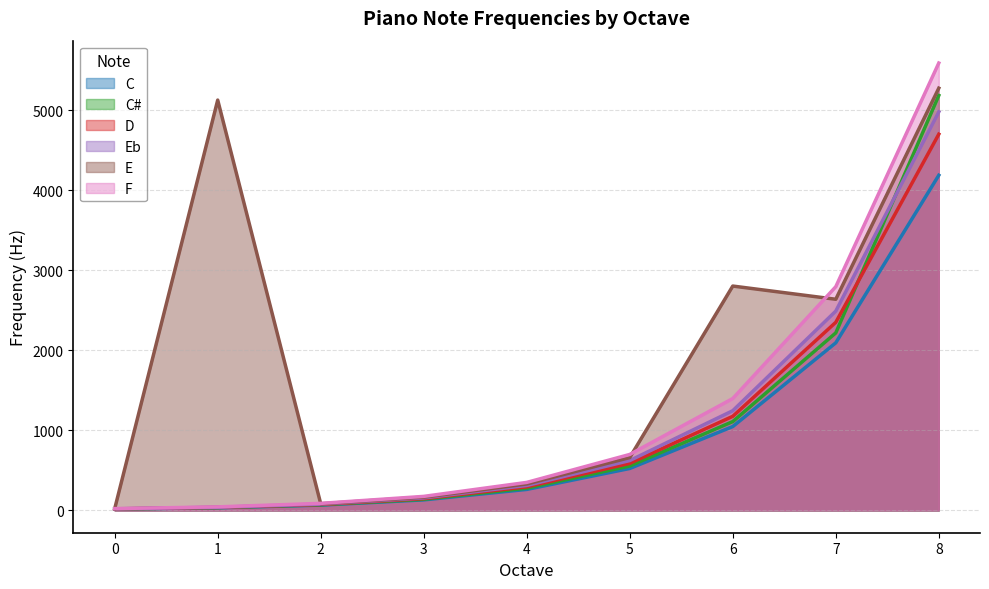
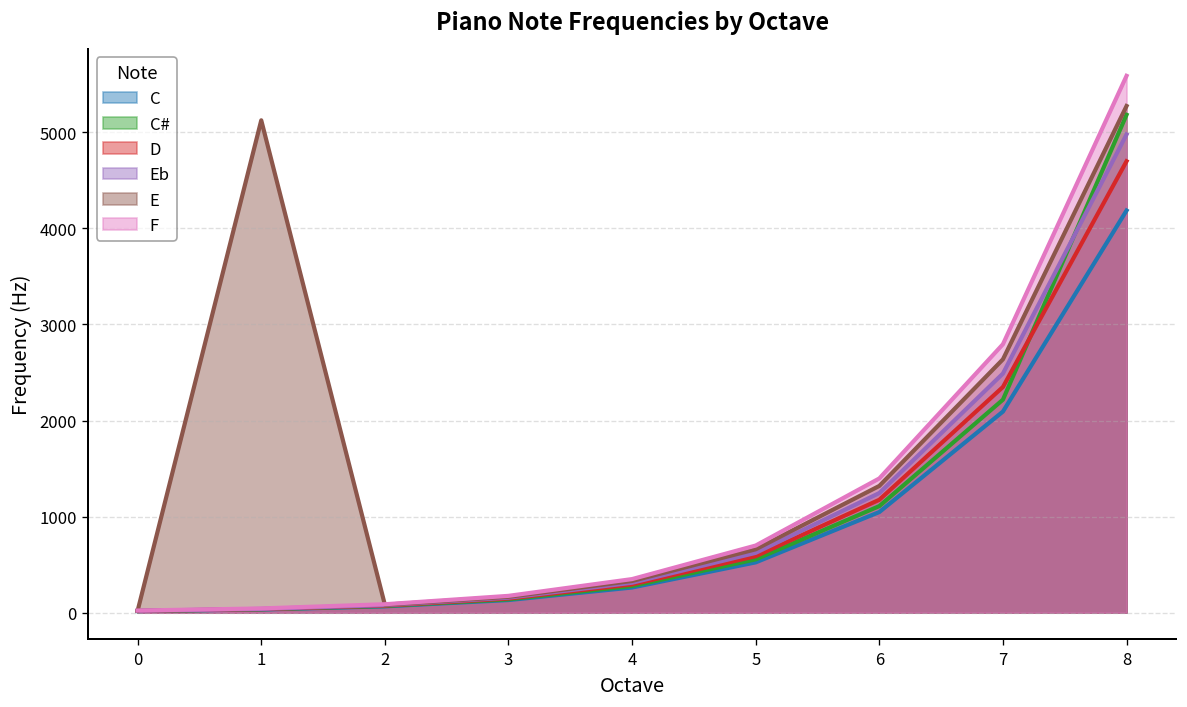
  {
    "C": {
      "6": 1000,
      "7": 2100,
      "8": 4200
    },
    "C#": {
      "6": 1100,
      "7": 2200,
      "8": 5200
    },
    "D": {
      "5": 600,
      "6": 1200,
      "7": 2300,
      "8": 4700
    },
    "E": {
      "1": 5100,
      "5": 700,
-     "6": 2800,
+     "6": 1300,
      "7": 2600,
      "8": 5300
    }
  }
